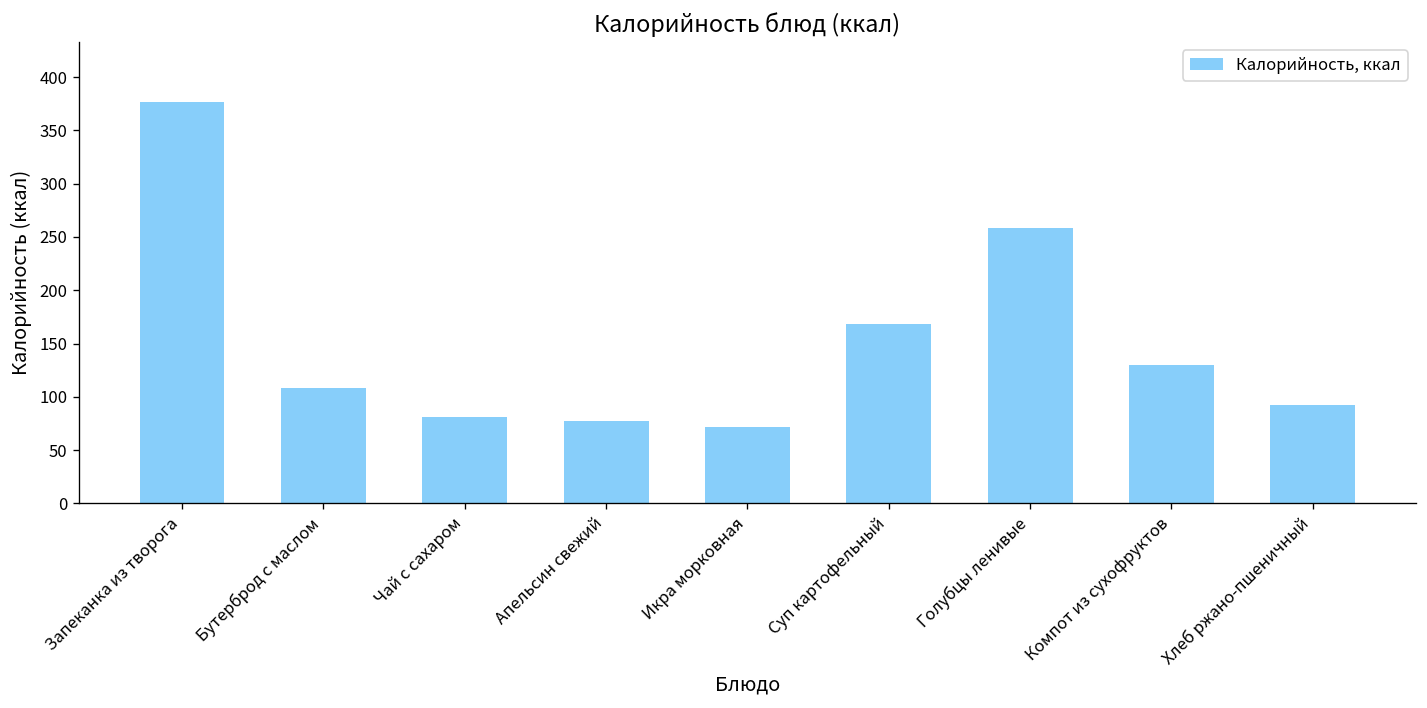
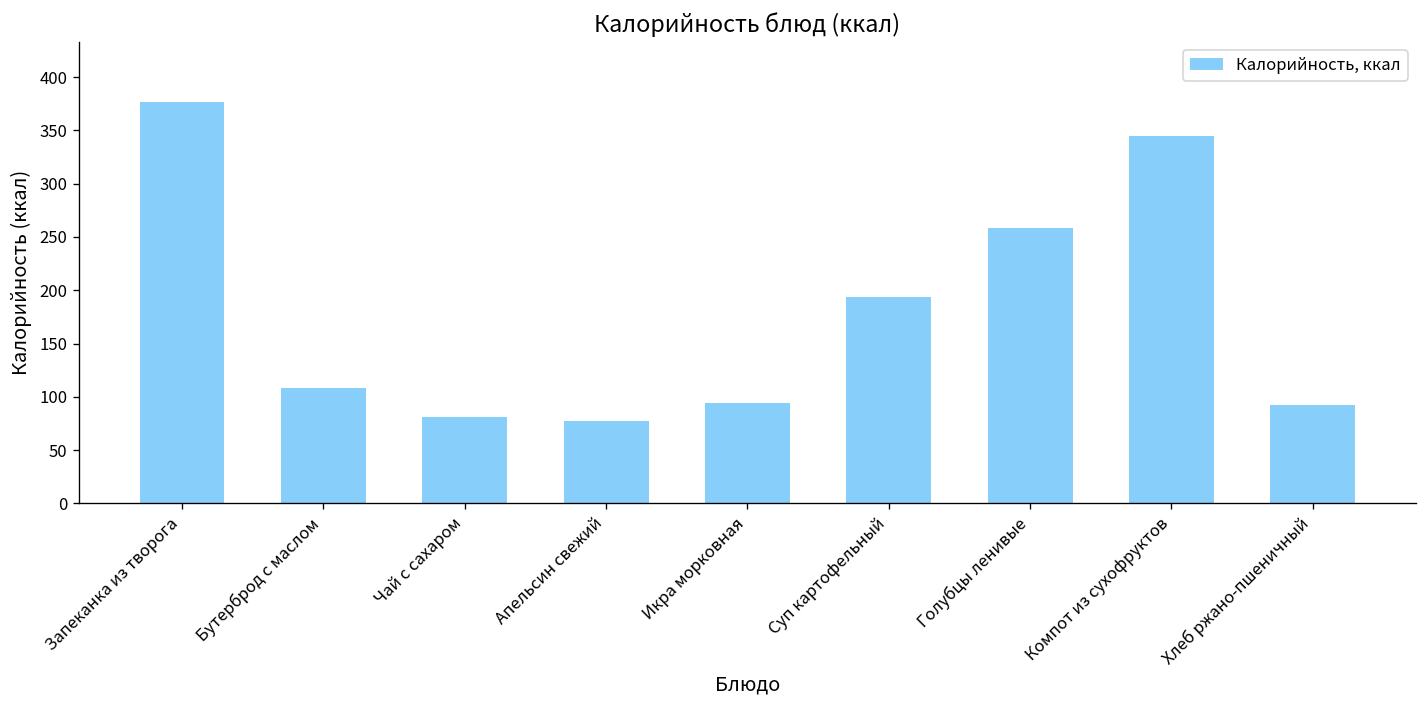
  {
    "Запеканка из творога": 380,
    "Бутерброд с маслом": 110,
    "Чай с сахаром": 80,
    "Апельсин свежий": 80,
-   "Икра морковная": 70,
-   "Суп картофельный": 170,
+   "Икра морковная": 90,
+   "Суп картофельный": 190,
    "Голубцы ленивые": 260,
-   "Компот из сухофруктов": 130,
+   "Компот из сухофруктов": 340,
    "Хлеб ржано-пшеничный": 90
  }
